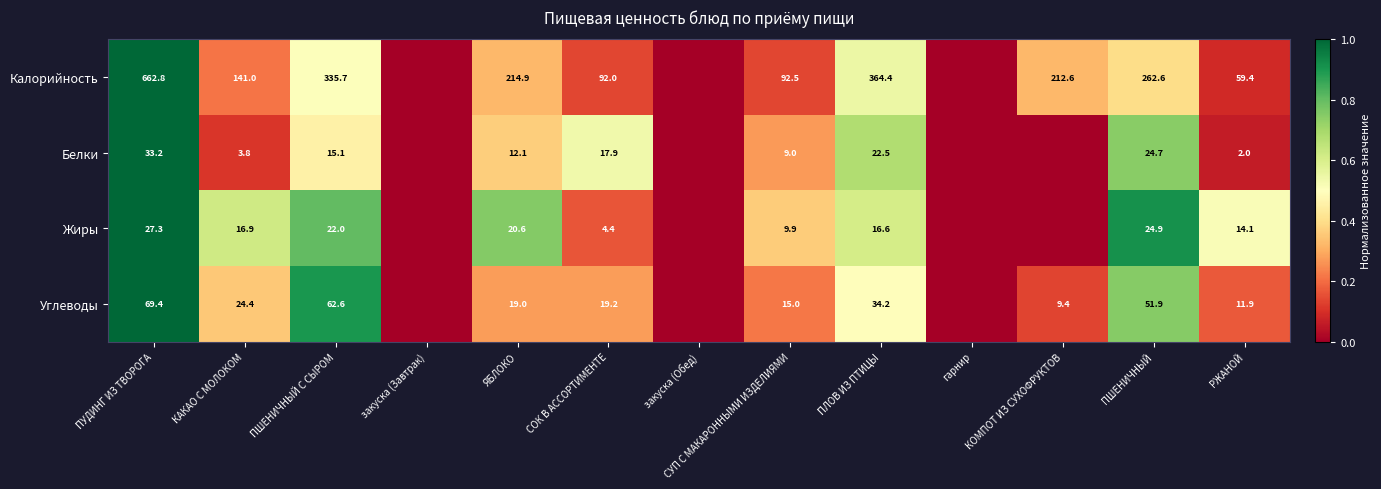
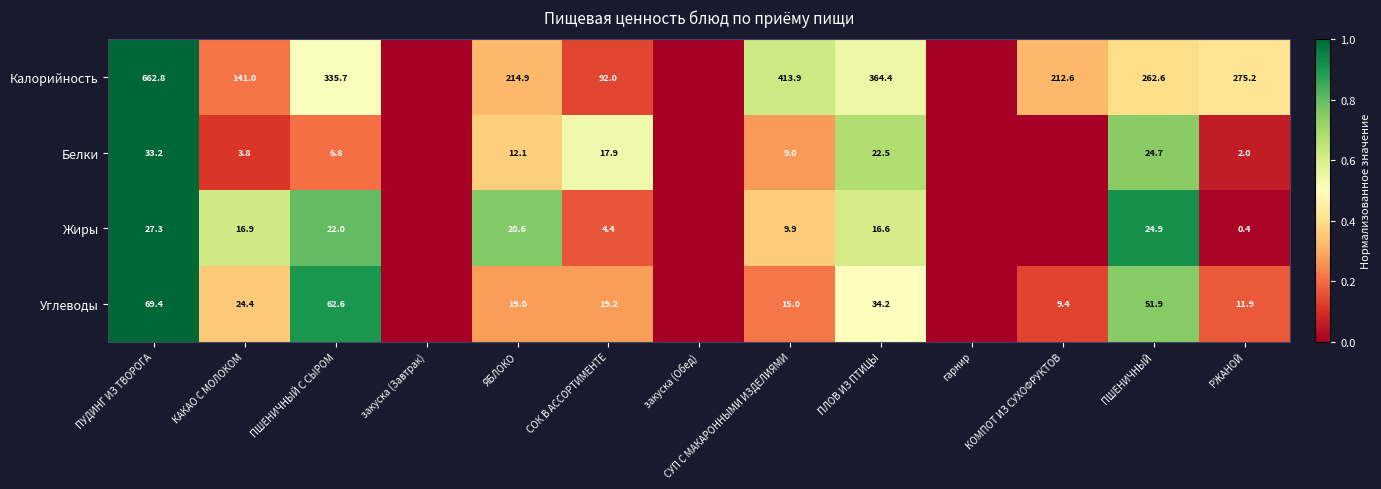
  {
    "Калорийность": {
      "ПУДИНГ ИЗ ТВОРОГА": 662.8,
      "КАКАО С МОЛОКОМ": 141.0,
      "ПШЕНИЧНЫЙ С СЫРОМ": 335.7,
      "ЯБЛОКО": 214.9,
      "СОК В АССОРТИМЕНТЕ": 92.0,
-     "СУП С МАКАРОННЫМИ ИЗДЕЛИЯМИ": 92.5,
+     "СУП С МАКАРОННЫМИ ИЗДЕЛИЯМИ": 413.9,
      "ПЛОВ ИЗ ПТИЦЫ": 364.4,
      "КОМПОТ ИЗ СУХОФРУКТОВ": 212.6,
      "ПШЕНИЧНЫЙ": 262.6,
-     "РЖАНОЙ": 59.4
+     "РЖАНОЙ": 275.2
    },
    "Белки": {
      "ПУДИНГ ИЗ ТВОРОГА": 33.2,
      "КАКАО С МОЛОКОМ": 3.8,
-     "ПШЕНИЧНЫЙ С СЫРОМ": 15.1,
+     "ПШЕНИЧНЫЙ С СЫРОМ": 6.8,
      "ЯБЛОКО": 12.1,
      "СОК В АССОРТИМЕНТЕ": 17.9,
      "СУП С МАКАРОННЫМИ ИЗДЕЛИЯМИ": 9.0,
      "ПЛОВ ИЗ ПТИЦЫ": 22.5,
      "ПШЕНИЧНЫЙ": 24.7,
      "РЖАНОЙ": 2.0
    },
    "Жиры": {
      "ПУДИНГ ИЗ ТВОРОГА": 27.3,
      "КАКАО С МОЛОКОМ": 16.9,
      "ПШЕНИЧНЫЙ С СЫРОМ": 22.0,
      "ЯБЛОКО": 20.6,
      "СОК В АССОРТИМЕНТЕ": 4.4,
      "СУП С МАКАРОННЫМИ ИЗДЕЛИЯМИ": 9.9,
      "ПЛОВ ИЗ ПТИЦЫ": 16.6,
      "ПШЕНИЧНЫЙ": 24.9,
-     "РЖАНОЙ": 14.1
+     "РЖАНОЙ": 0.4
    },
    "Углеводы": {
      "ПУДИНГ ИЗ ТВОРОГА": 69.4,
      "КАКАО С МОЛОКОМ": 24.4,
      "ПШЕНИЧНЫЙ С СЫРОМ": 62.6,
      "ЯБЛОКО": 19.0,
      "СОК В АССОРТИМЕНТЕ": 19.2,
      "СУП С МАКАРОННЫМИ ИЗДЕЛИЯМИ": 15.0,
      "ПЛОВ ИЗ ПТИЦЫ": 34.2,
      "КОМПОТ ИЗ СУХОФРУКТОВ": 9.4,
      "ПШЕНИЧНЫЙ": 51.9,
      "РЖАНОЙ": 11.9
    }
  }
